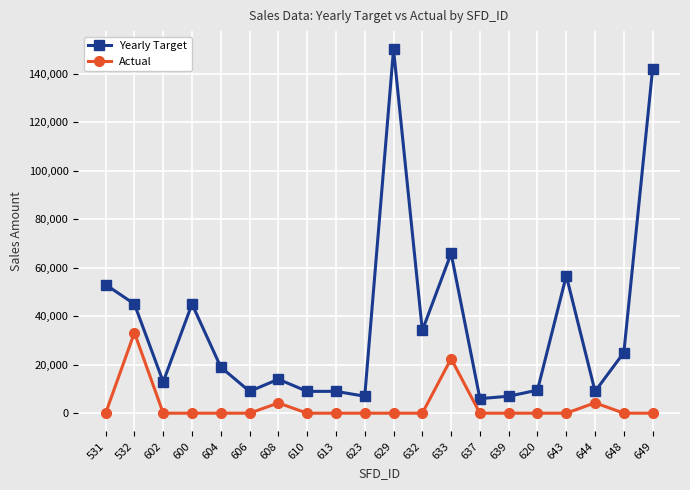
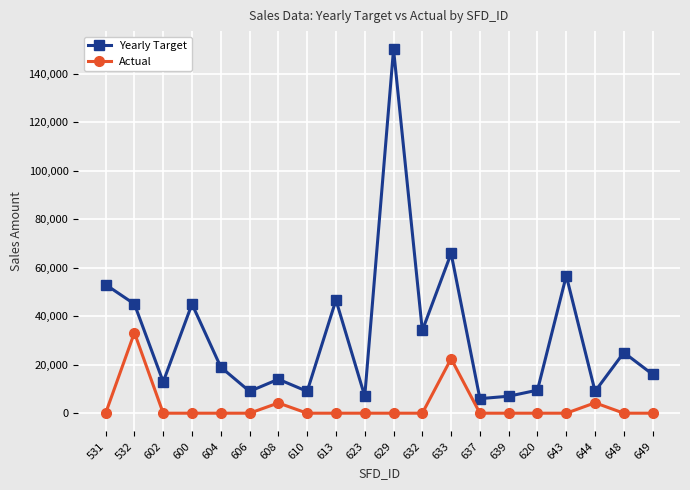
  {
    "Yearly Target": {
      "531": "53,000",
      "532": "45,000",
      "602": "13,000",
      "600": "45,000",
      "604": "19,000",
      "606": "9,000",
      "608": "14,000",
      "610": "9,000",
-     "613": "9,000",
+     "613": "47,000",
      "623": "7,000",
      "629": "150,000",
      "632": "34,000",
      "633": "66,000",
      "637": "6,000",
      "639": "7,000",
      "620": "10,000",
      "643": "57,000",
      "644": "9,000",
      "648": "25,000",
-     "649": "142,000"
+     "649": "16,000"
    },
    "Actual": {
      "531": "0",
      "532": "33,000",
      "602": "0",
      "600": "0",
      "604": "0",
      "606": "0",
      "608": "4,000",
      "610": "0",
      "613": "0",
      "623": "0",
      "629": "0",
      "632": "0",
      "633": "22,000",
      "637": "0",
      "639": "0",
      "620": "0",
      "643": "0",
      "644": "4,000",
      "648": "0",
      "649": "0"
    }
  }
